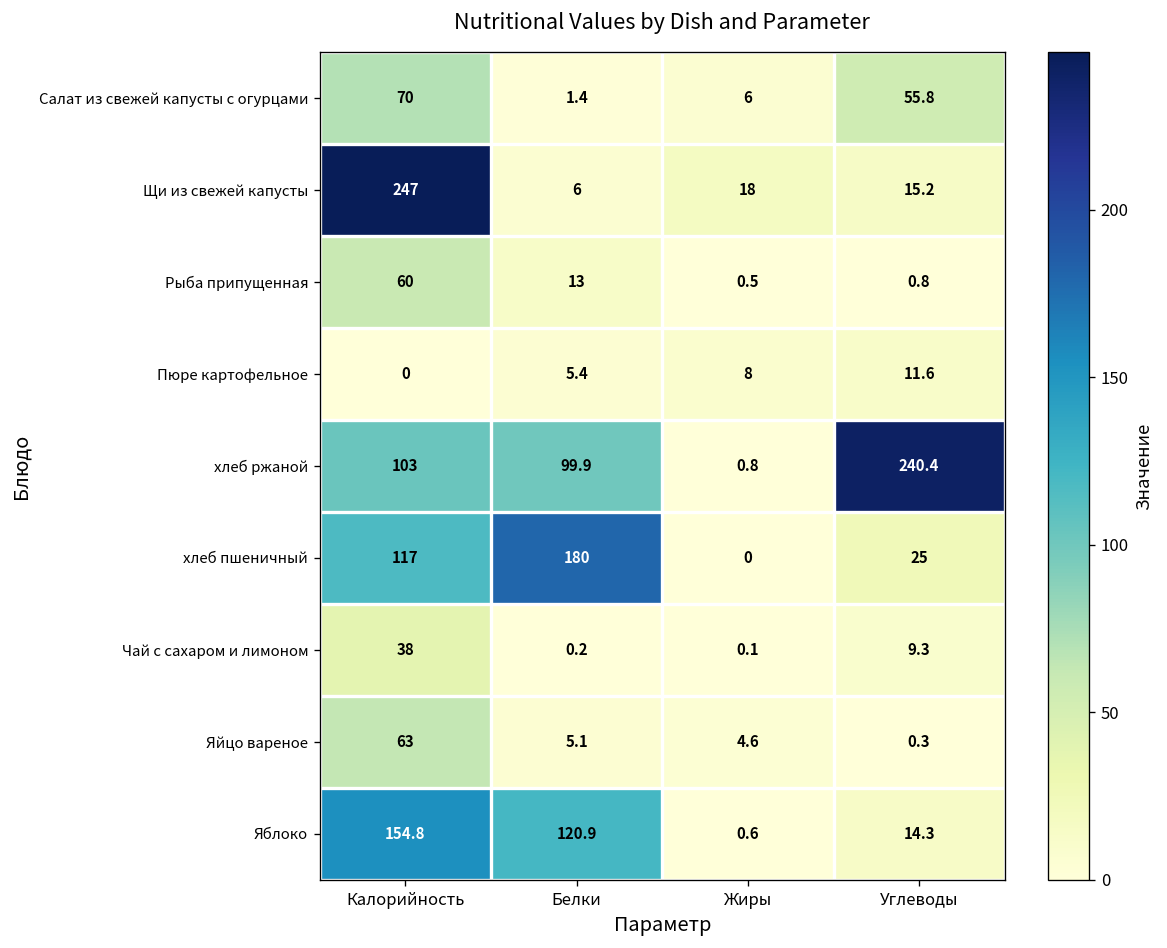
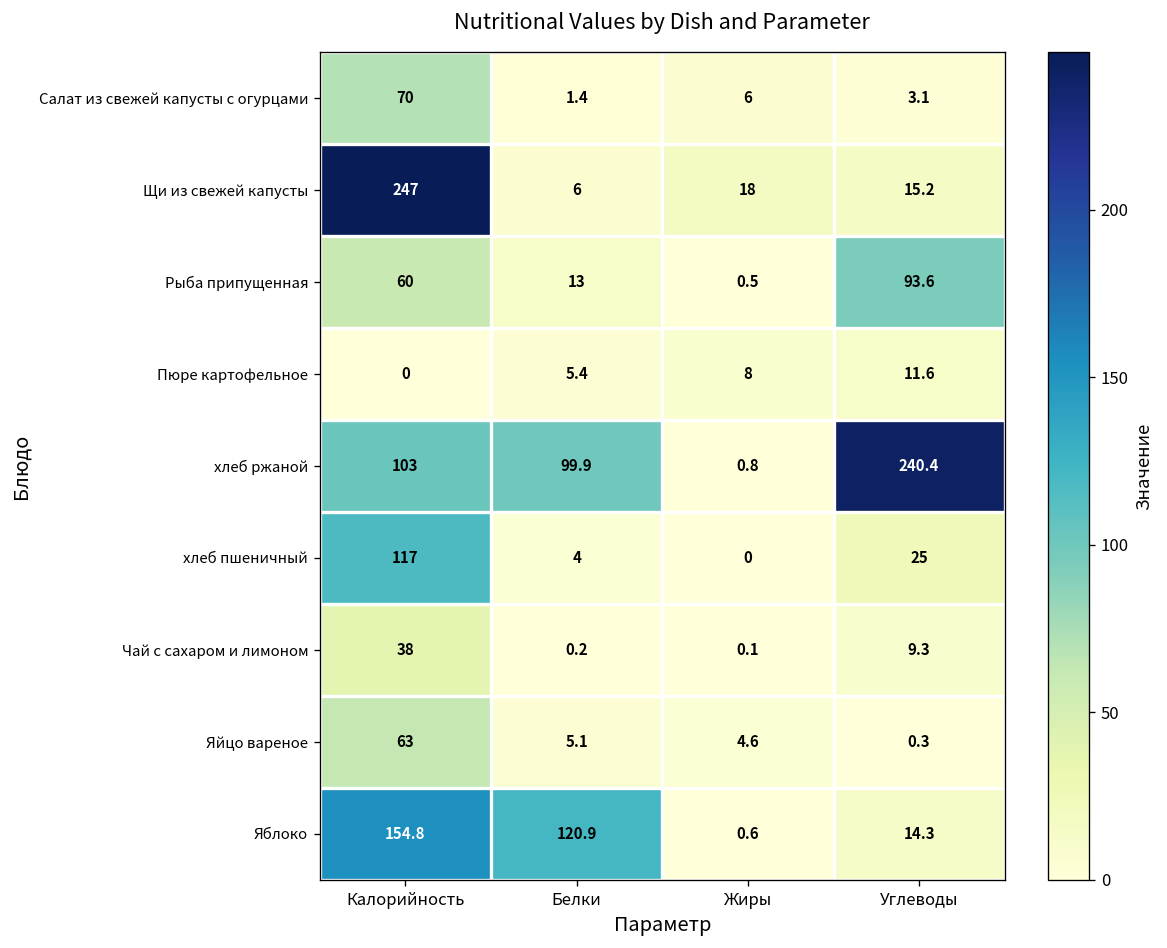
  {
    "Салат из свежей капусты с огурцами": {
      "Калорийность": 70,
      "Белки": 1.4,
      "Жиры": 6,
-     "Углеводы": 55.8
+     "Углеводы": 3.1
    },
    "Щи из свежей капусты": {
      "Калорийность": 247,
      "Белки": 6,
      "Жиры": 18,
      "Углеводы": 15.2
    },
    "Рыба припущенная": {
      "Калорийность": 60,
      "Белки": 13,
      "Жиры": 0.5,
-     "Углеводы": 0.8
+     "Углеводы": 93.6
    },
    "Пюре картофельное": {
      "Калорийность": 0,
      "Белки": 5.4,
      "Жиры": 8,
      "Углеводы": 11.6
    },
    "хлеб ржаной": {
      "Калорийность": 103,
      "Белки": 99.9,
      "Жиры": 0.8,
      "Углеводы": 240.4
    },
    "хлеб пшеничный": {
      "Калорийность": 117,
-     "Белки": 180,
+     "Белки": 4,
      "Жиры": 0,
      "Углеводы": 25
    },
    "Чай с сахаром и лимоном": {
      "Калорийность": 38,
      "Белки": 0.2,
      "Жиры": 0.1,
      "Углеводы": 9.3
    },
    "Яйцо вареное": {
      "Калорийность": 63,
      "Белки": 5.1,
      "Жиры": 4.6,
      "Углеводы": 0.3
    },
    "Яблоко": {
      "Калорийность": 154.8,
      "Белки": 120.9,
      "Жиры": 0.6,
      "Углеводы": 14.3
    }
  }
